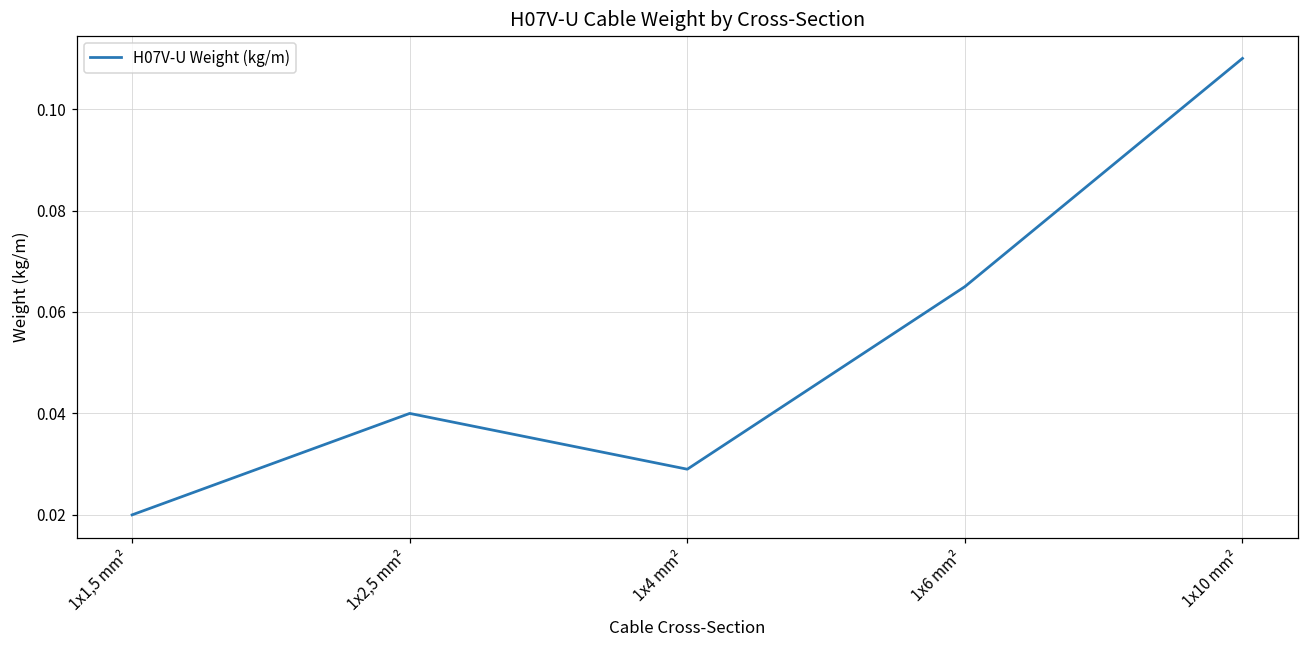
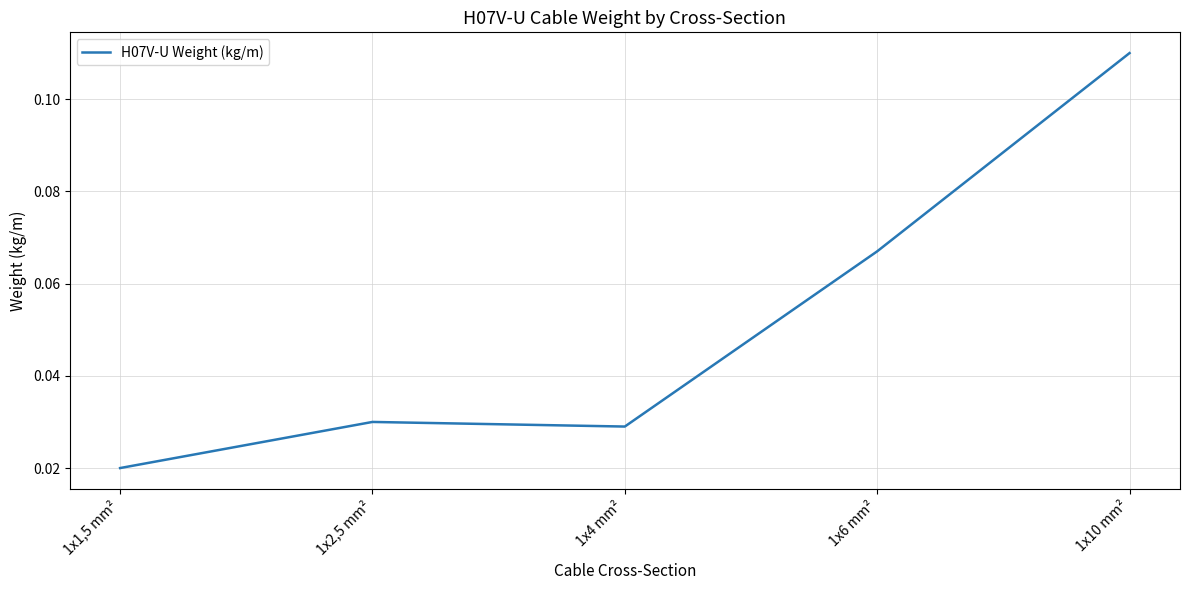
  {
    "1x1,5 mm²": 0.020,
-   "1x2,5 mm²": 0.04,
+   "1x2,5 mm²": 0.03,
    "1x4 mm²": 0.029,
-   "1x6 mm²": 0.065,
+   "1x6 mm²": 0.067,
    "1x10 mm²": 0.110
  }
